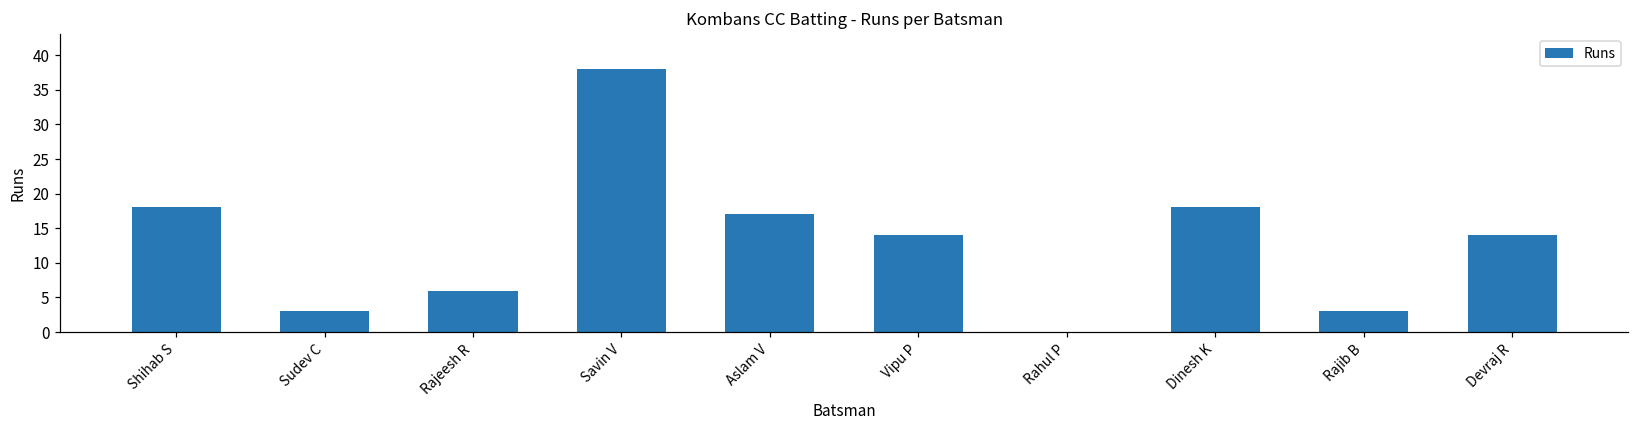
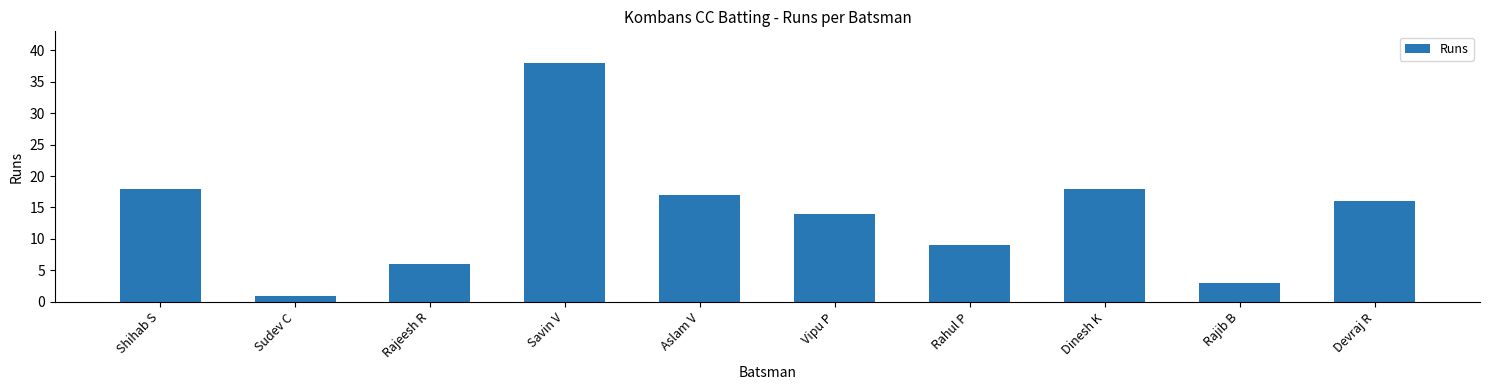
  {
    "Shihab S": 18,
-   "Sudev C": 3,
+   "Sudev C": 1,
    "Rajeesh R": 6,
    "Savin V": 38,
    "Aslam V": 17,
    "Vipu P": 14,
-   "Rahul P": 0,
+   "Rahul P": 9,
    "Dinesh K": 18,
    "Rajib B": 3,
-   "Devraj R": 14
+   "Devraj R": 16
  }
